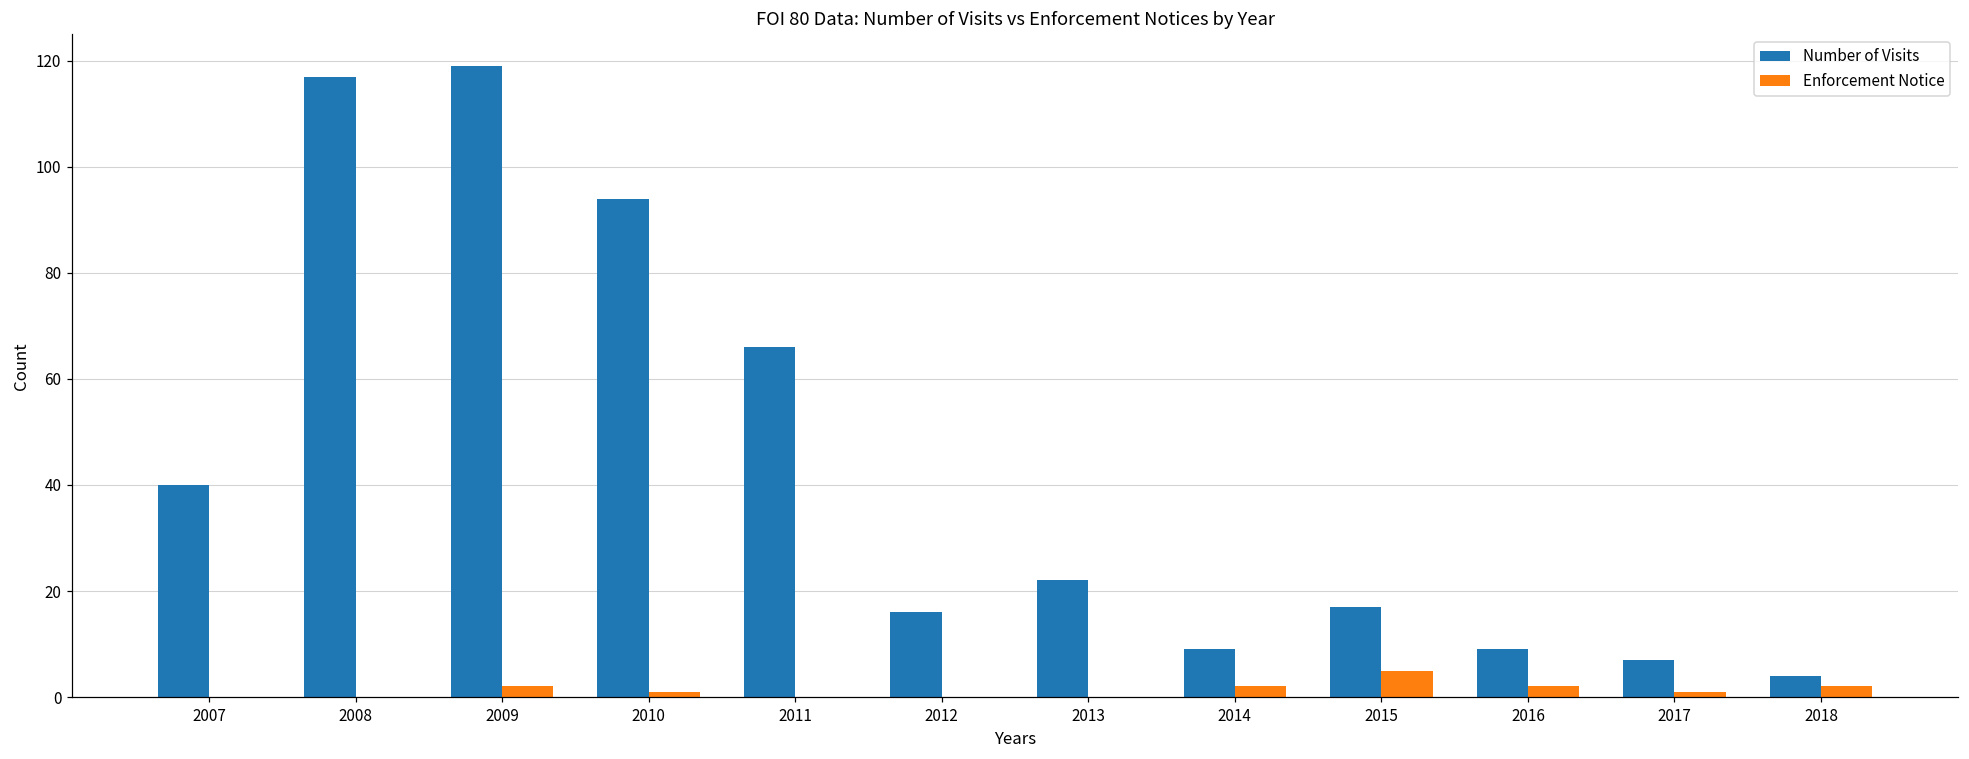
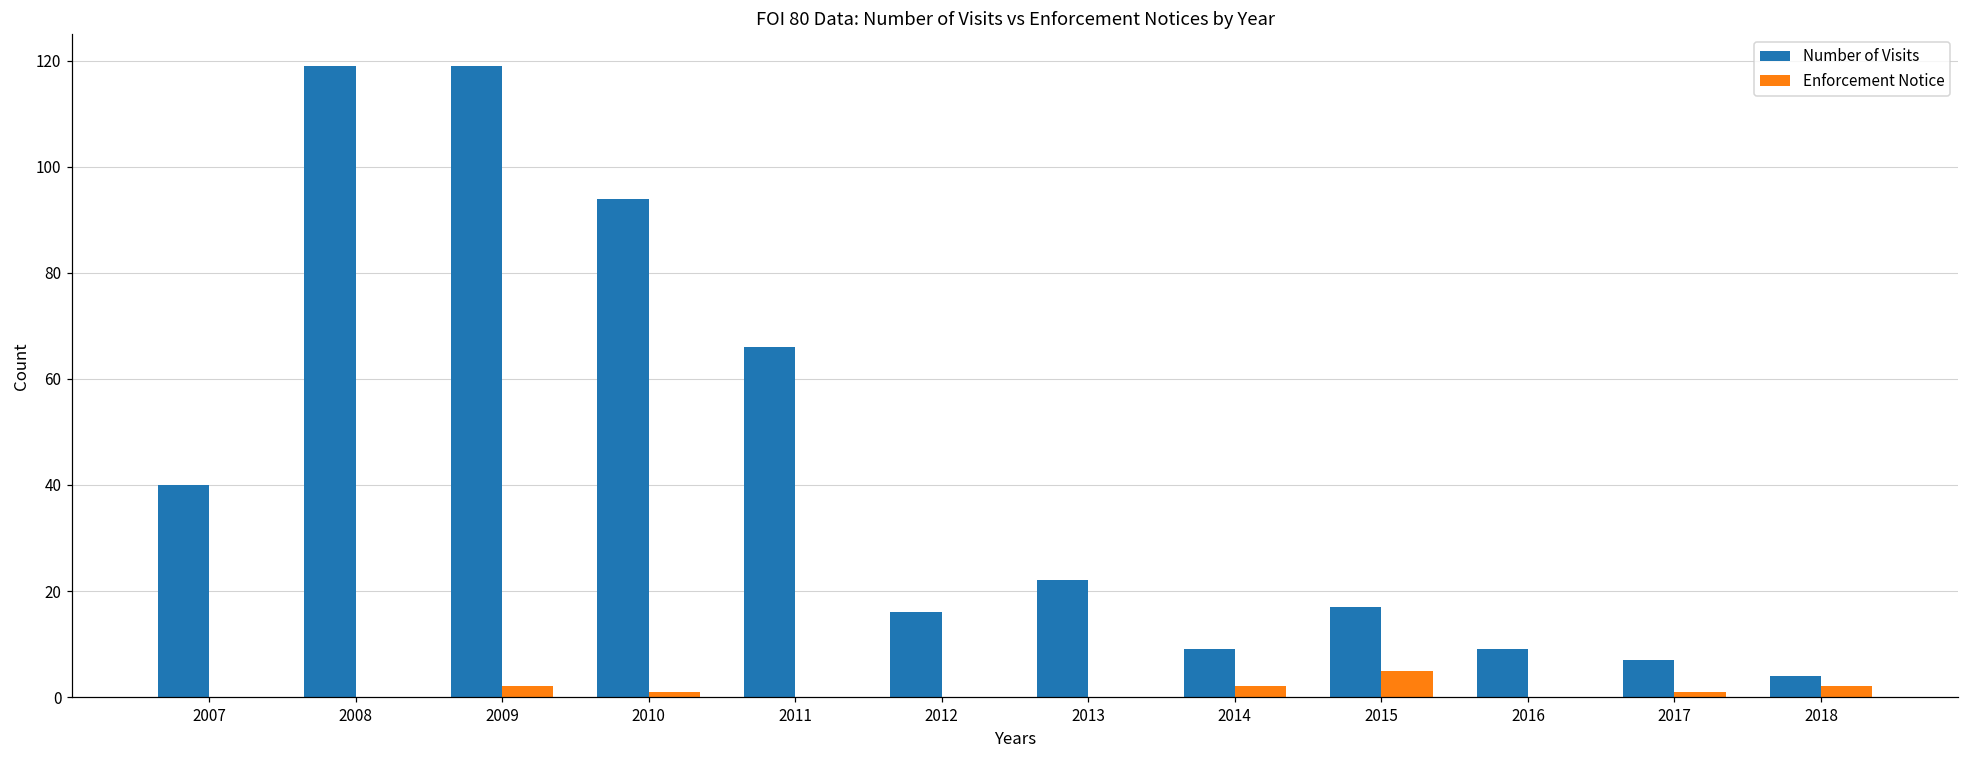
  {
    "Number of Visits": {
      "2007": 40,
-     "2008": 117,
+     "2008": 119,
      "2009": 119,
      "2010": 94,
      "2011": 66,
      "2012": 16,
      "2013": 22,
      "2014": 9,
      "2015": 17,
      "2016": 9,
      "2017": 7,
      "2018": 4
    },
    "Enforcement Notice": {
      "2007": 0,
      "2008": 0,
      "2009": 2,
      "2010": 1,
      "2011": 0,
      "2012": 0,
      "2013": 0,
      "2014": 2,
      "2015": 5,
-     "2016": 2,
+     "2016": 0,
      "2017": 1,
      "2018": 2
    }
  }
